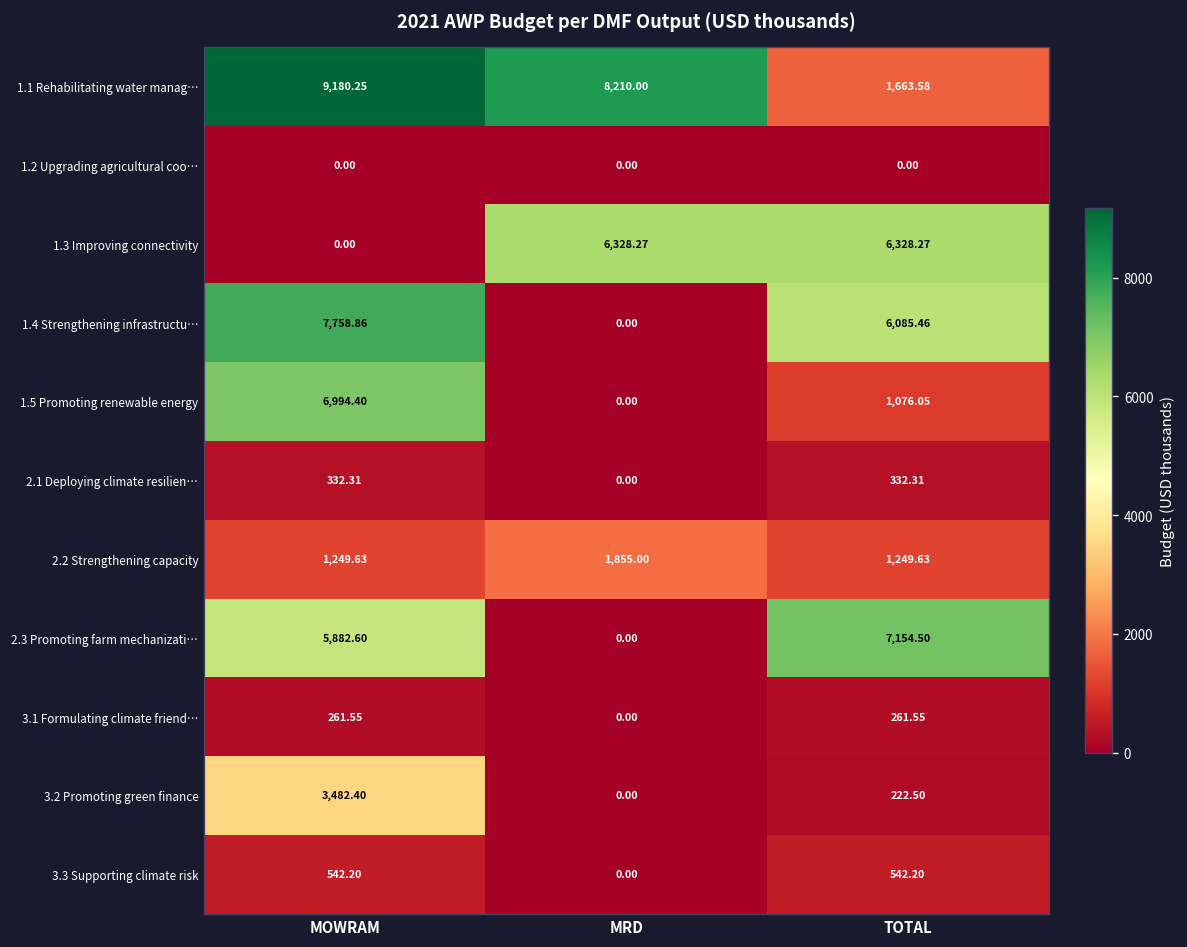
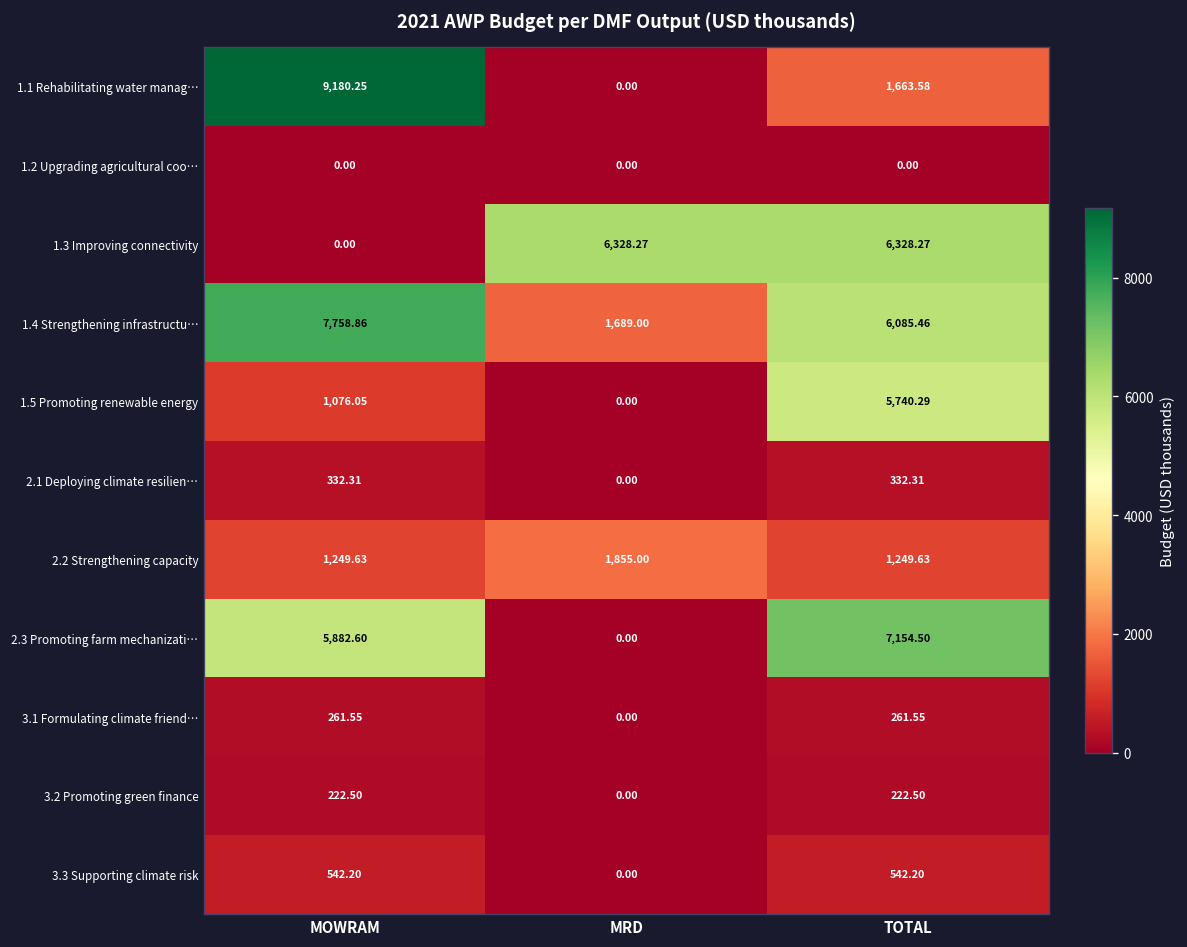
  {
    "1.1 Rehabilitating water manag…": {
      "MOWRAM": "9,180.25",
-     "MRD": "8,210.00",
+     "MRD": "0.00",
      "TOTAL": "1,663.58"
    },
    "1.2 Upgrading agricultural coo…": {
      "MOWRAM": "0.00",
      "MRD": "0.00",
      "TOTAL": "0.00"
    },
    "1.3 Improving connectivity": {
      "MOWRAM": "0.00",
      "MRD": "6,328.27",
      "TOTAL": "6,328.27"
    },
    "1.4 Strengthening infrastructu…": {
      "MOWRAM": "7,758.86",
-     "MRD": "0.00",
+     "MRD": "1,689.00",
      "TOTAL": "6,085.46"
    },
    "1.5 Promoting renewable energy": {
-     "MOWRAM": "6,994.40",
+     "MOWRAM": "1,076.05",
      "MRD": "0.00",
-     "TOTAL": "1,076.05"
+     "TOTAL": "5,740.29"
    },
    "2.1 Deploying climate resilien…": {
      "MOWRAM": "332.31",
      "MRD": "0.00",
      "TOTAL": "332.31"
    },
    "2.2 Strengthening capacity": {
      "MOWRAM": "1,249.63",
      "MRD": "1,855.00",
      "TOTAL": "1,249.63"
    },
    "2.3 Promoting farm mechanizati…": {
      "MOWRAM": "5,882.60",
      "MRD": "0.00",
      "TOTAL": "7,154.50"
    },
    "3.1 Formulating climate friend…": {
      "MOWRAM": "261.55",
      "MRD": "0.00",
      "TOTAL": "261.55"
    },
    "3.2 Promoting green finance": {
-     "MOWRAM": "3,482.40",
+     "MOWRAM": "222.50",
      "MRD": "0.00",
      "TOTAL": "222.50"
    },
    "3.3 Supporting climate risk": {
      "MOWRAM": "542.20",
      "MRD": "0.00",
      "TOTAL": "542.20"
    }
  }
